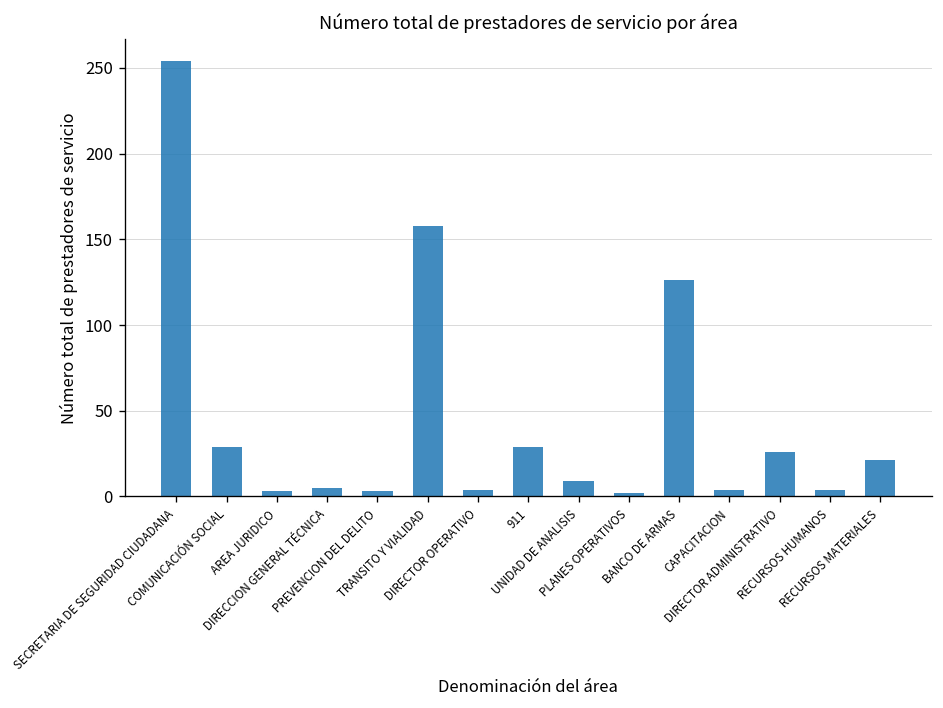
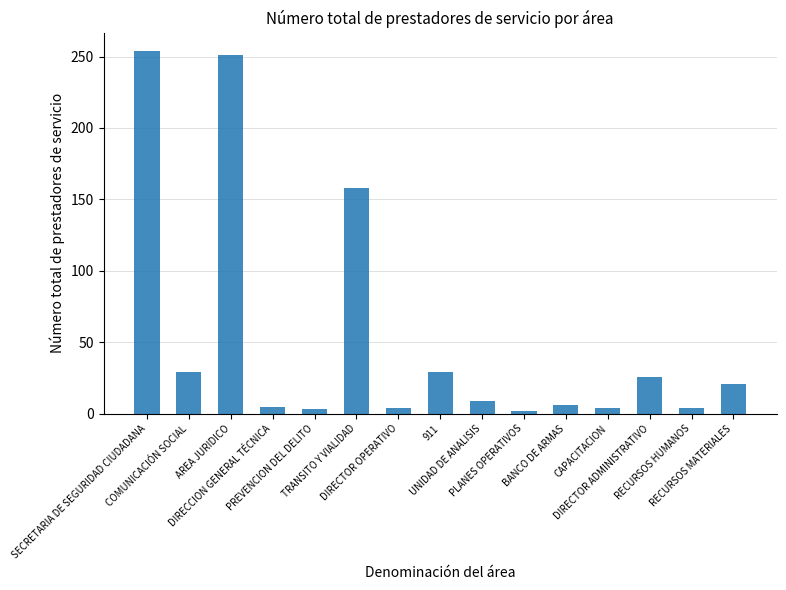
  {
    "SECRETARIA DE SEGURIDAD CIUDADANA": 254,
    "COMUNICACIÓN SOCIAL": 29,
-   "AREA JURIDICO": 3,
+   "AREA JURIDICO": 251,
    "DIRECCION GENERAL TÉCNICA": 5,
    "PREVENCION DEL DELITO": 3,
    "TRANSITO Y VIALIDAD": 158,
    "DIRECTOR OPERATIVO": 4,
    "911": 29,
    "UNIDAD DE ANALISIS": 9,
    "PLANES OPERATIVOS": 2,
-   "BANCO DE ARMAS": 126,
+   "BANCO DE ARMAS": 6,
    "CAPACITACION": 4,
    "DIRECTOR ADMINISTRATIVO": 26,
    "RECURSOS HUMANOS": 4,
    "RECURSOS MATERIALES": 21
  }
